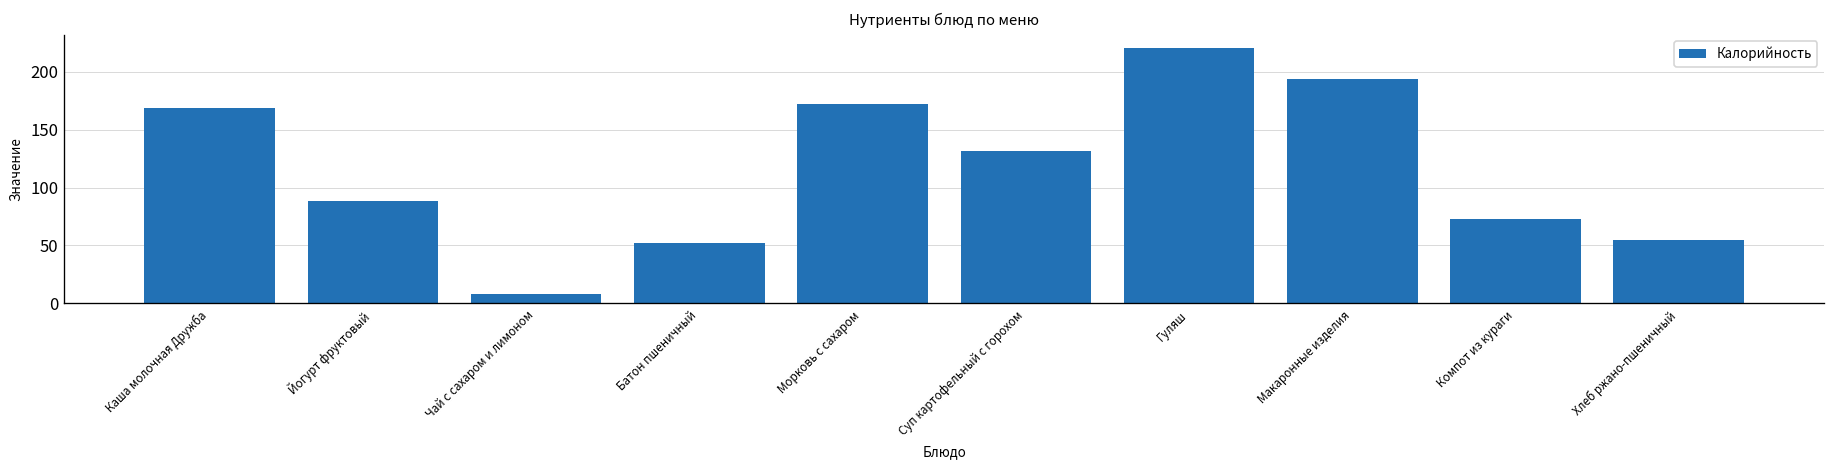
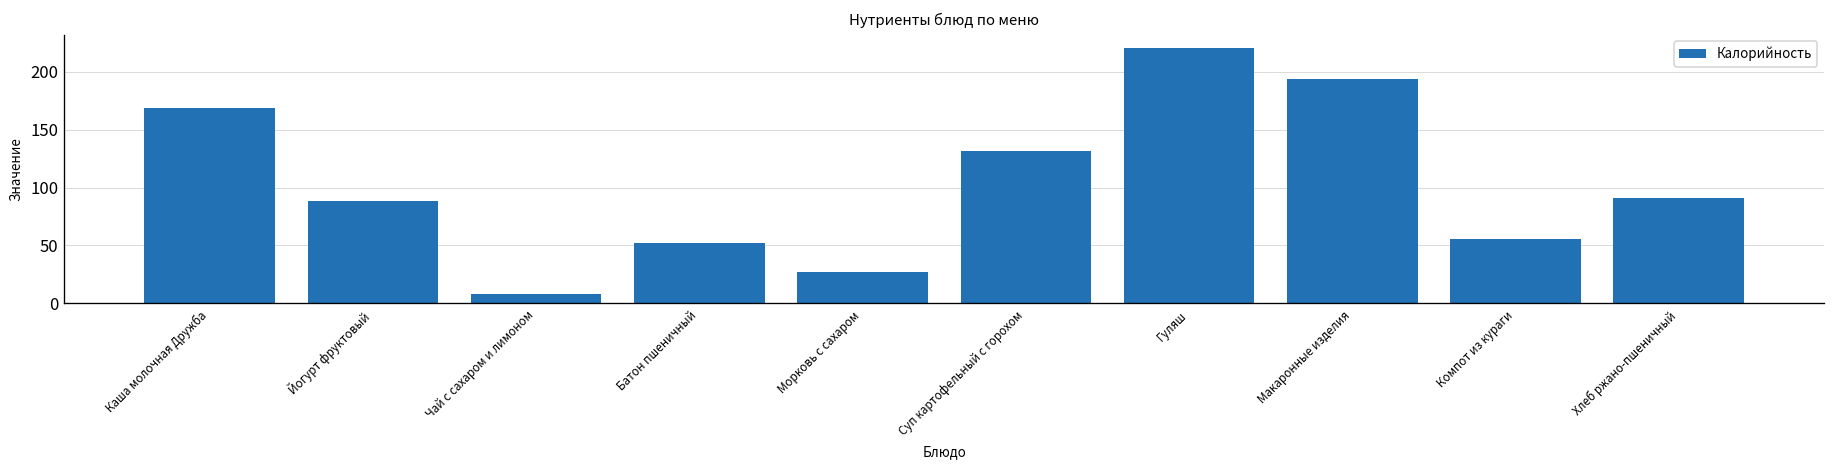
  {
    "Каша молочная Дружба": 170,
    "Йогурт фруктовый": 90,
    "Чай с сахаром и лимоном": 10,
    "Батон пшеничный": 50,
-   "Морковь с сахаром": 170,
+   "Морковь с сахаром": 30,
    "Суп картофельный с горохом": 130,
    "Гуляш": 220,
    "Макаронные изделия": 190,
-   "Компот из кураги": 70,
-   "Хлеб ржано-пшеничный": 60
+   "Компот из кураги": 60,
+   "Хлеб ржано-пшеничный": 90
  }
